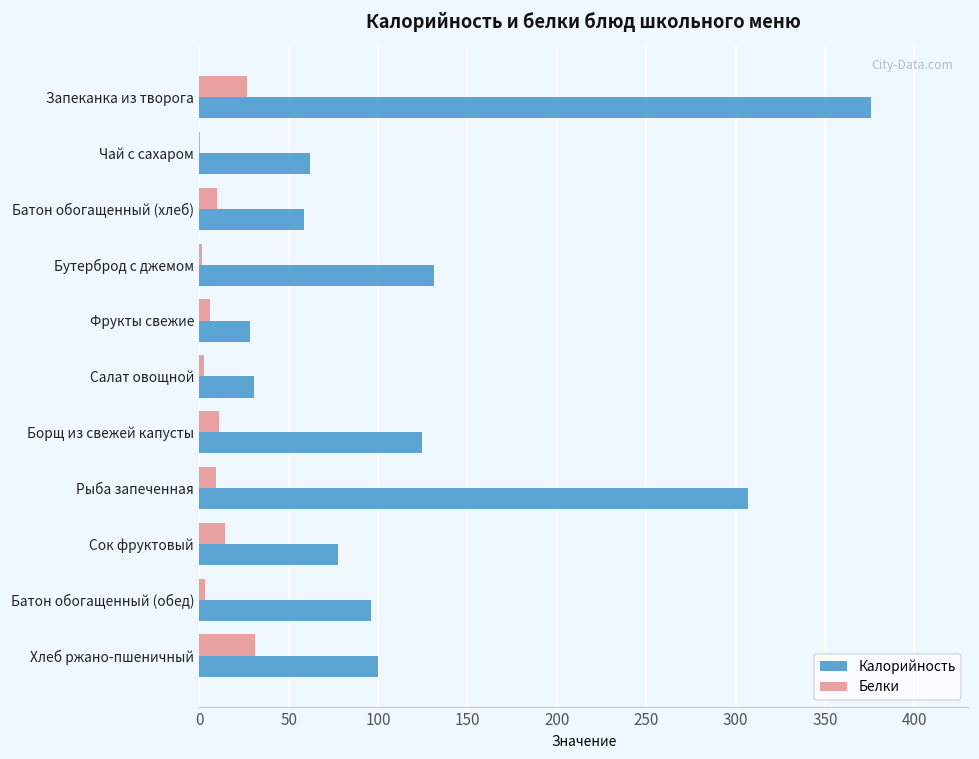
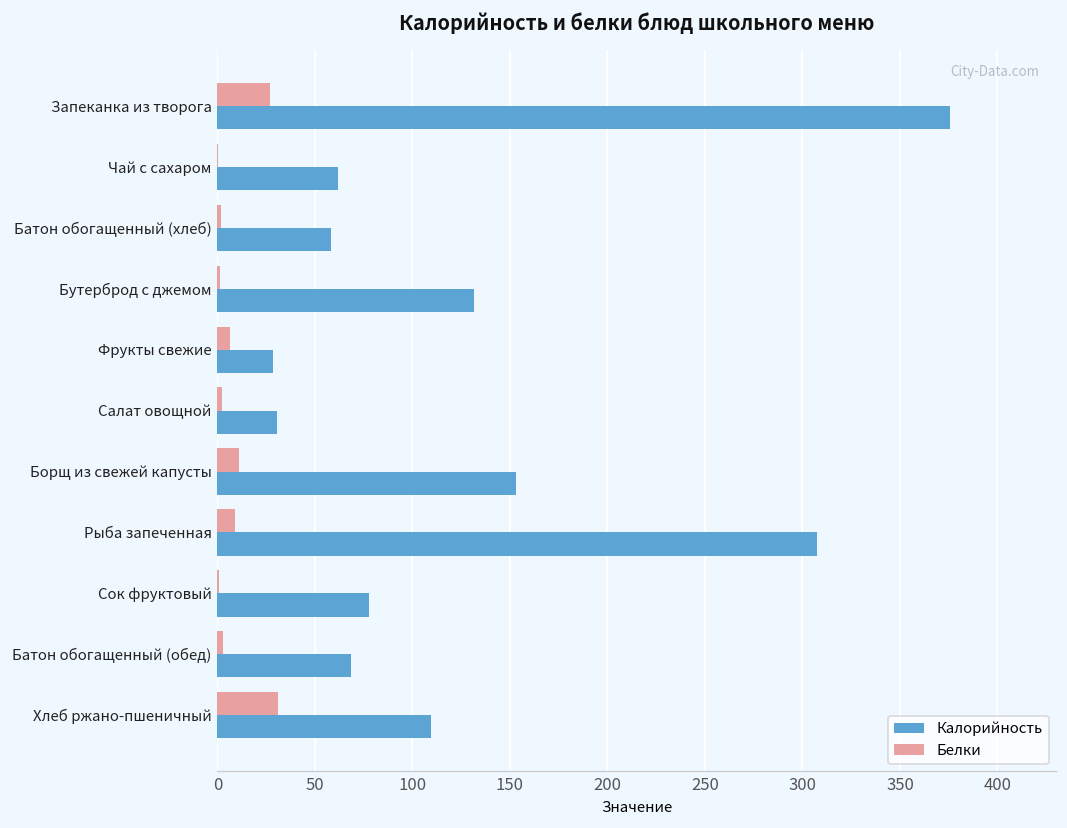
  {
    "Калорийность": {
      "Запеканка из творога": 376,
      "Чай с сахаром": 62,
      "Батон обогащенный (хлеб)": 58,
      "Бутерброд с джемом": 132,
      "Фрукты свежие": 29,
      "Салат овощной": 30,
-     "Борщ из свежей капусты": 125,
+     "Борщ из свежей капусты": 153,
      "Рыба запеченная": 307,
      "Сок фруктовый": 78,
-     "Батон обогащенный (обед)": 96,
-     "Хлеб ржано-пшеничный": 100
+     "Батон обогащенный (обед)": 68,
+     "Хлеб ржано-пшеничный": 110
    },
    "Белки": {
      "Запеканка из творога": 27,
-     "Батон обогащенный (хлеб)": 10,
+     "Батон обогащенный (хлеб)": 2,
      "Фрукты свежие": 6,
      "Салат овощной": 3,
      "Борщ из свежей капусты": 11,
      "Рыба запеченная": 9,
-     "Сок фруктовый": 14,
+     "Сок фруктовый": 1,
      "Батон обогащенный (обед)": 3,
      "Хлеб ржано-пшеничный": 31
    }
  }
